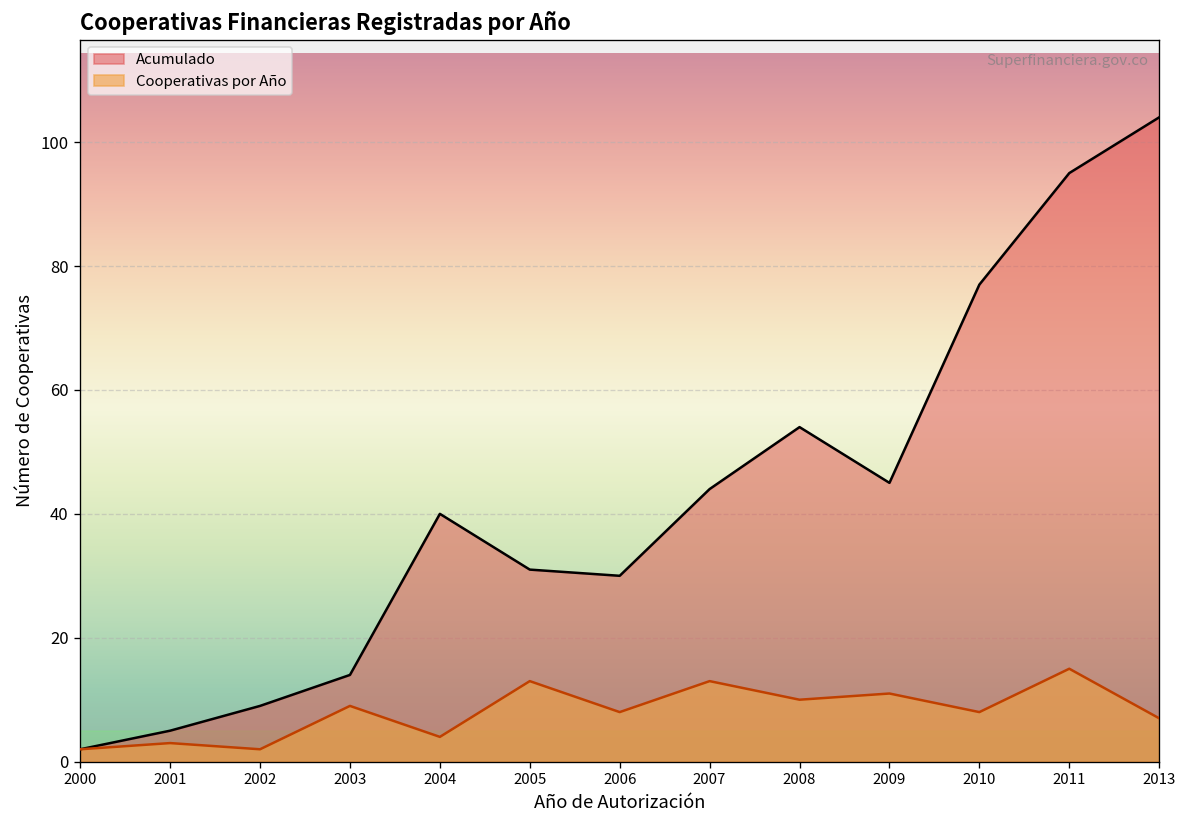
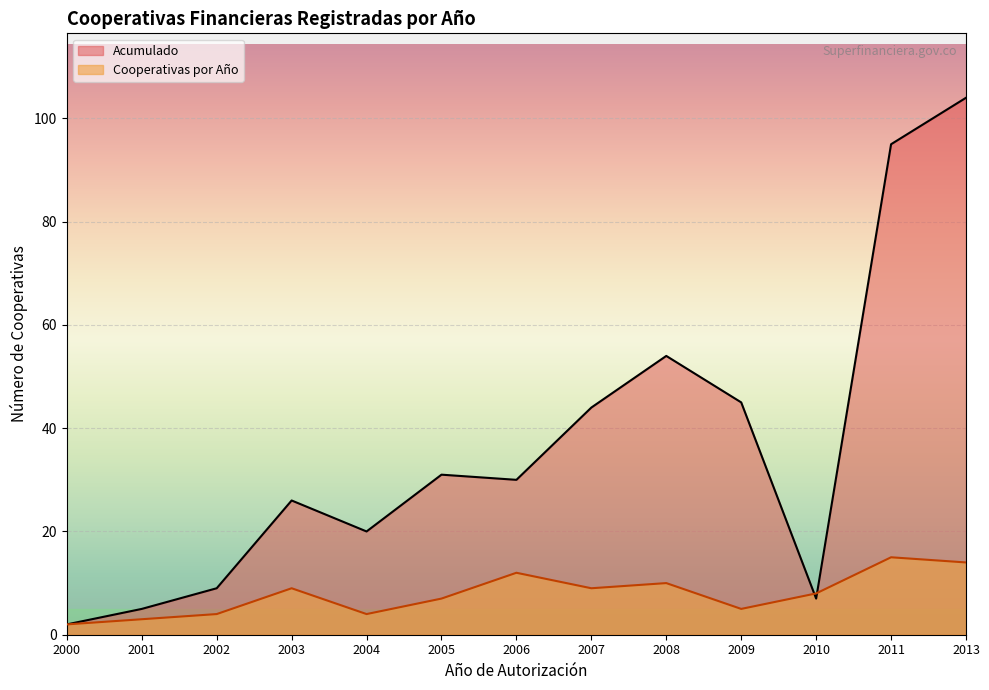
  {
    "Acumulado": {
      "2001": 5,
      "2002": 9,
-     "2003": 14,
-     "2004": 40,
+     "2003": 26,
+     "2004": 20,
      "2005": 31,
      "2006": 30,
      "2007": 44,
      "2008": 54,
      "2009": 45,
-     "2010": 77,
+     "2010": 7,
      "2011": 95,
      "2013": 104
    },
    "Cooperativas por Año": {
      "2001": 3,
-     "2002": 2,
+     "2002": 4,
      "2003": 9,
      "2004": 4,
-     "2005": 13,
-     "2006": 8,
-     "2007": 13,
+     "2005": 7,
+     "2006": 12,
+     "2007": 9,
      "2008": 10,
-     "2009": 11,
+     "2009": 5,
      "2010": 8,
      "2011": 15,
-     "2013": 7
+     "2013": 14
    }
  }
